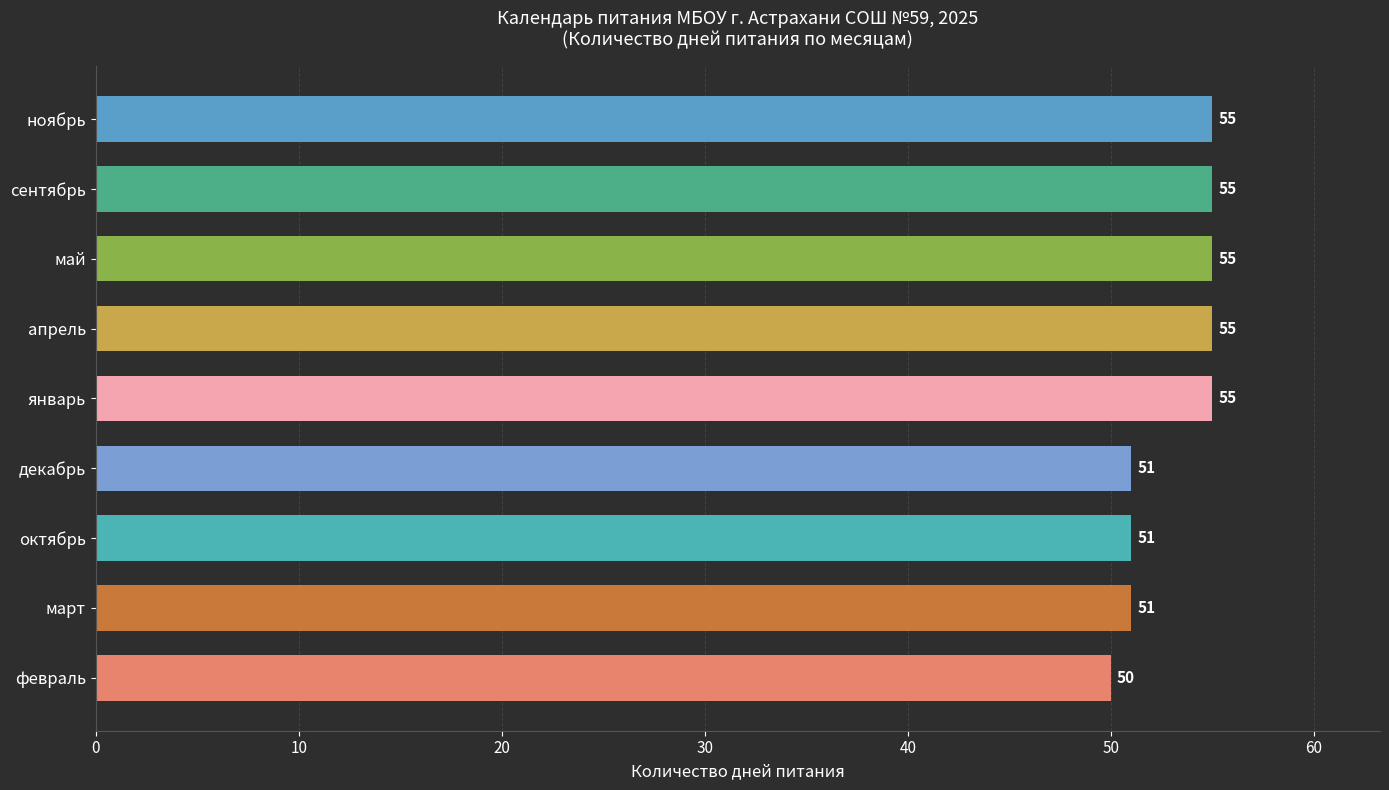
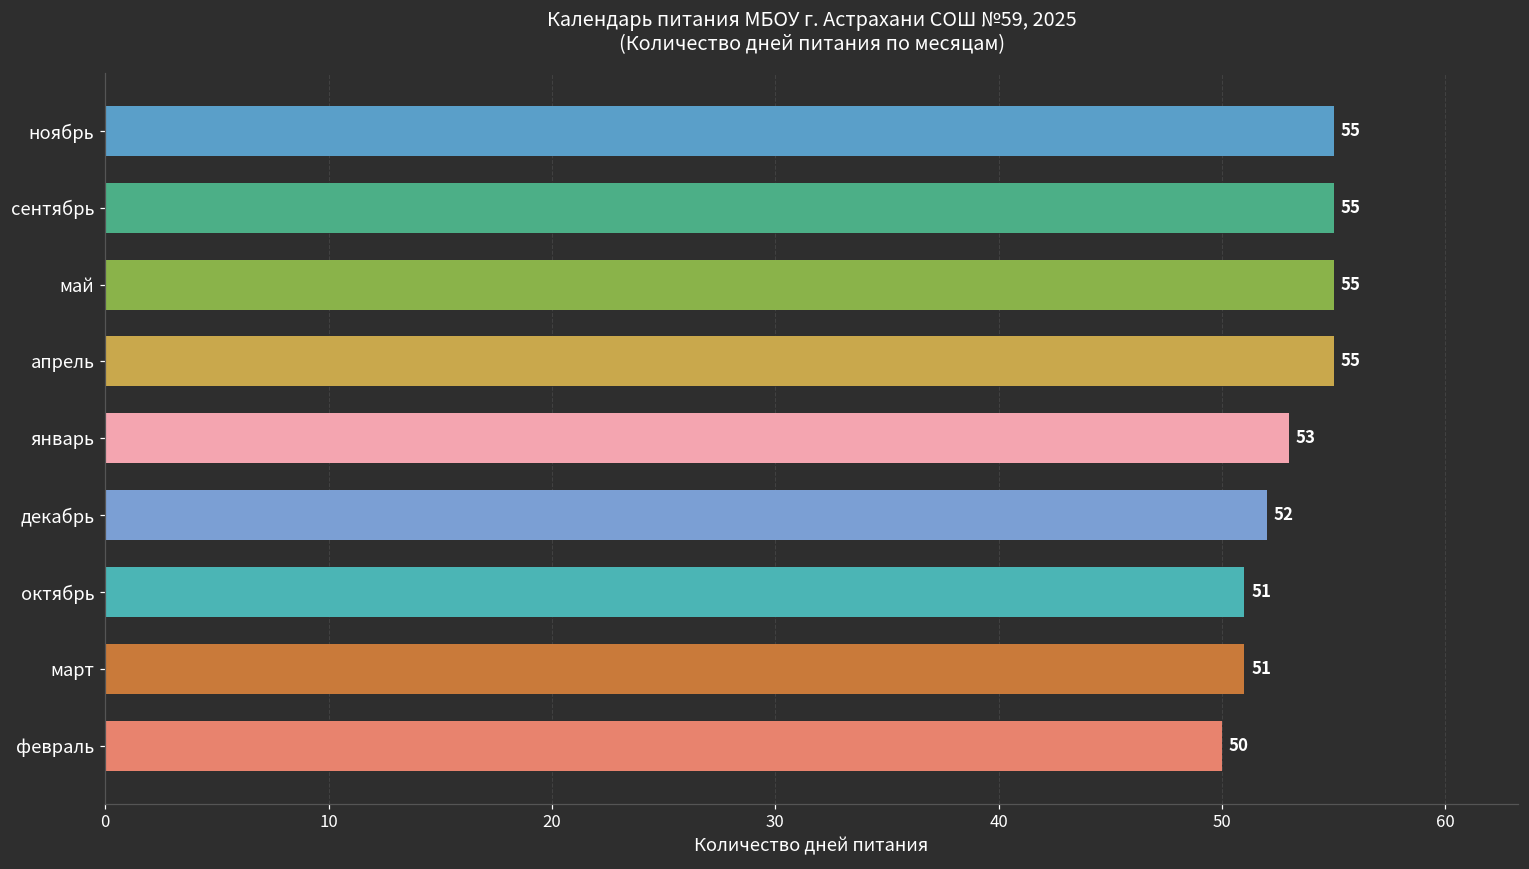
  {
    "ноябрь": 55,
    "сентябрь": 55,
    "май": 55,
    "апрель": 55,
-   "январь": 55,
-   "декабрь": 51,
+   "январь": 53,
+   "декабрь": 52,
    "октябрь": 51,
    "март": 51,
    "февраль": 50
  }
